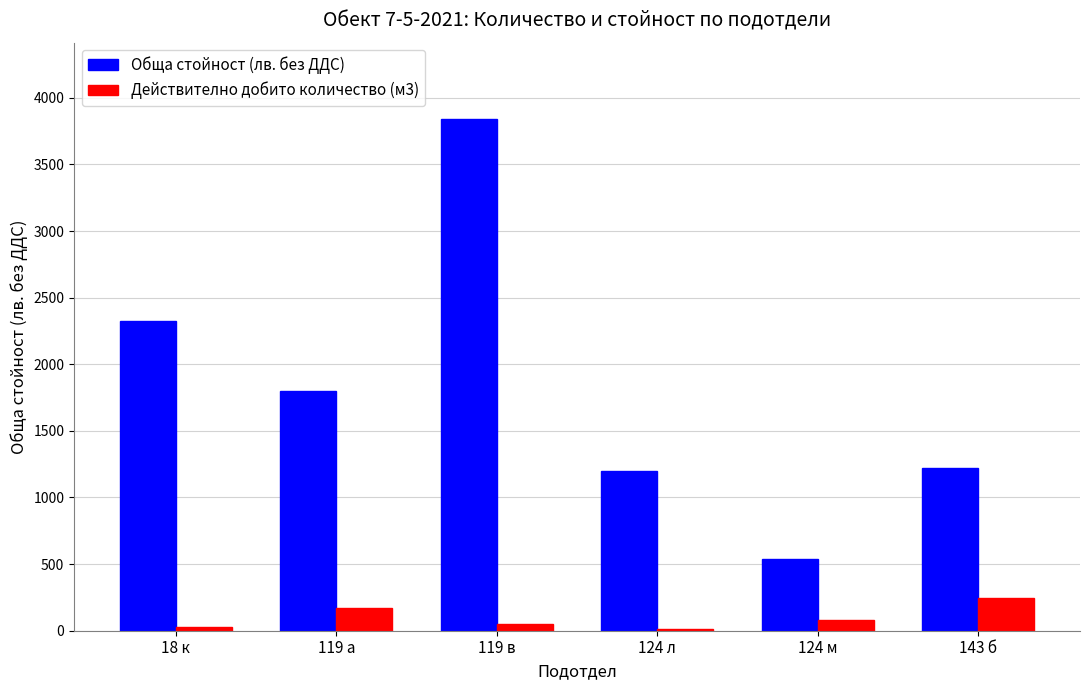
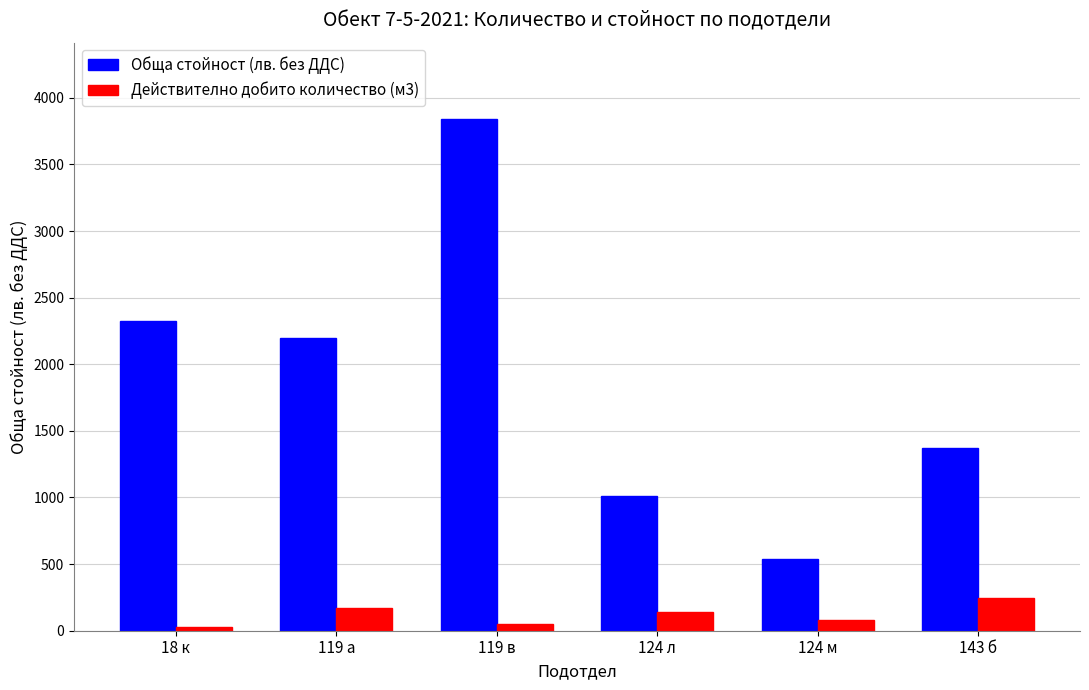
  {
    "Обща стойност (лв. без ДДС)": {
      "18 к": 2330,
-     "119 а": 1800,
+     "119 а": 2200,
      "119 в": 3840,
-     "124 л": 1200,
+     "124 л": 1010,
      "124 м": 540,
-     "143 б": 1220
+     "143 б": 1370
    },
    "Действително добито количество (м3)": {
      "18 к": 30,
      "119 а": 170,
      "119 в": 50,
-     "124 л": 10,
+     "124 л": 140,
      "124 м": 80,
      "143 б": 250
    }
  }
